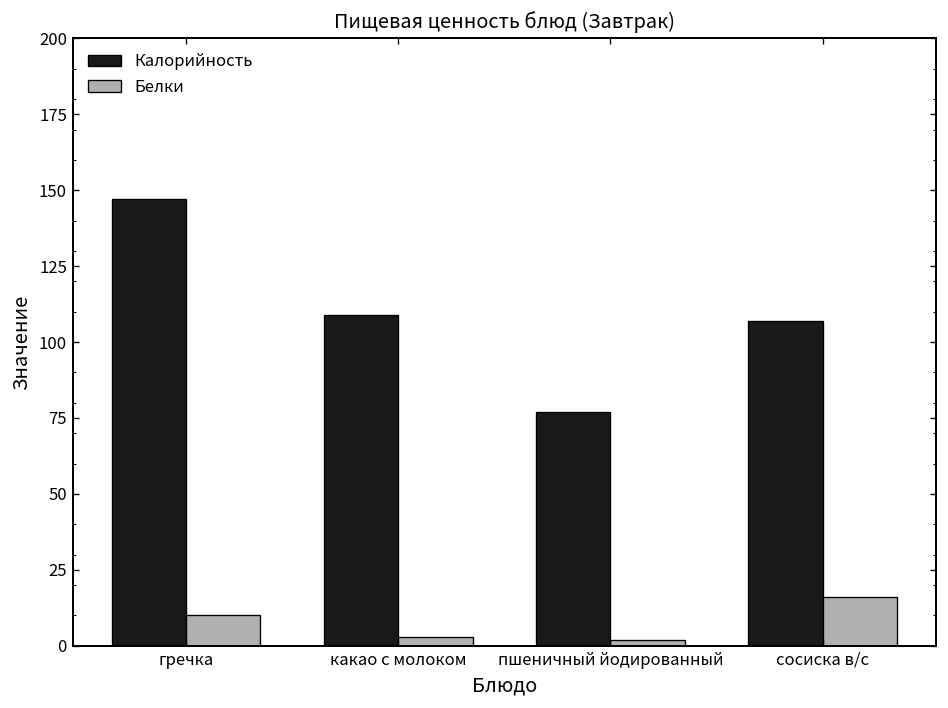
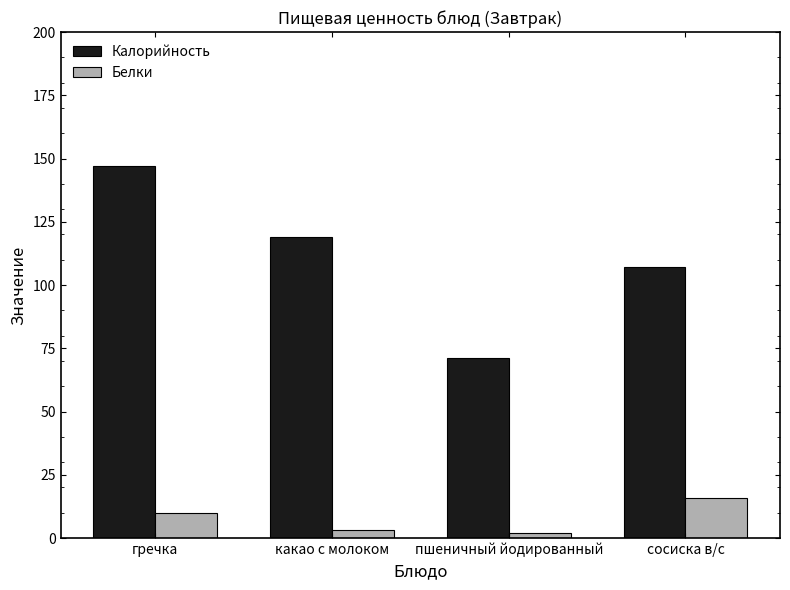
  {
    "Калорийность": {
      "гречка": 147,
-     "какао с молоком": 109,
-     "пшеничный йодированный": 77,
+     "какао с молоком": 119,
+     "пшеничный йодированный": 71,
      "сосиска в/с": 107
    },
    "Белки": {
      "гречка": 10,
      "какао с молоком": 3,
      "пшеничный йодированный": 2,
      "сосиска в/с": 16
    }
  }
